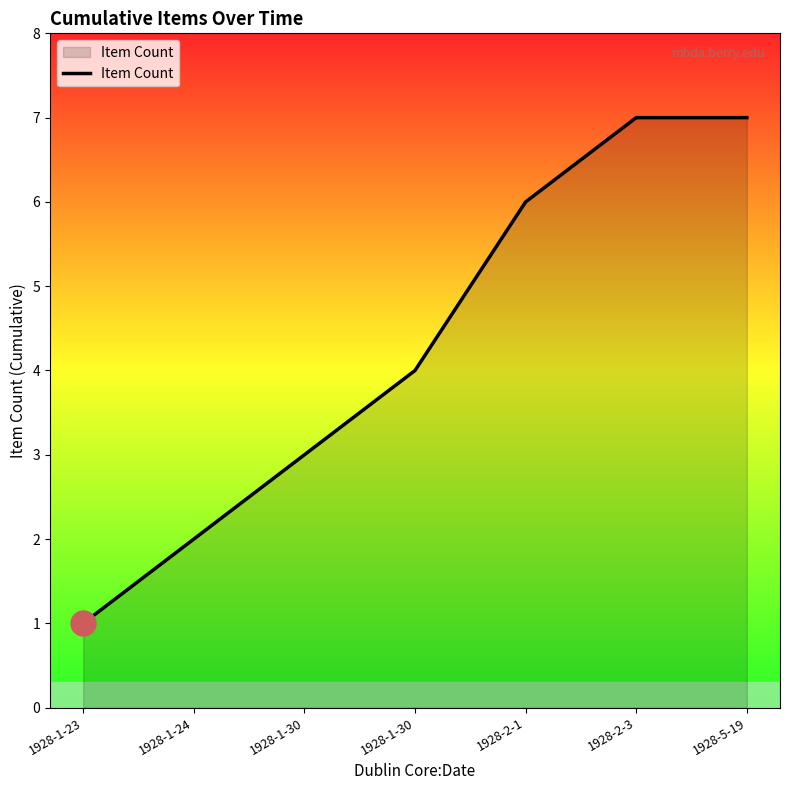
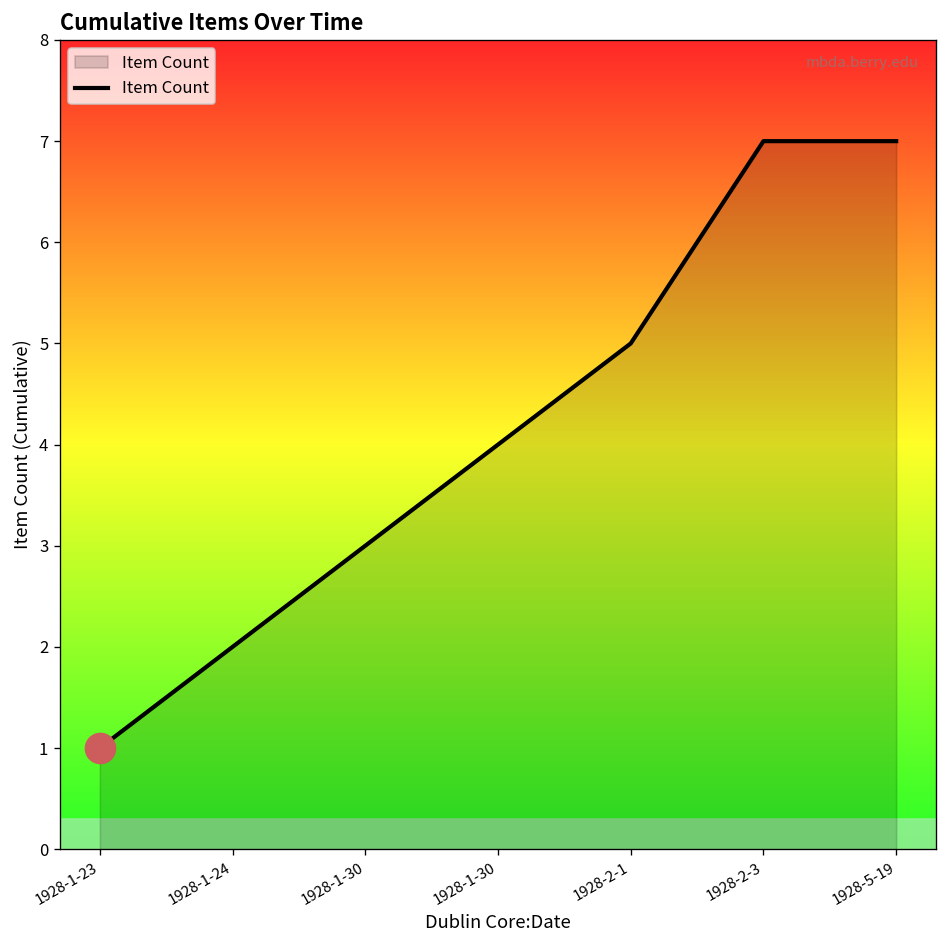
  {
    "Item Count": {
      "1928-1-24": 2,
-     "1928-2-1": 6,
+     "1928-2-1": 5,
      "1928-2-3": 7,
      "1928-5-19": 7
    }
  }
